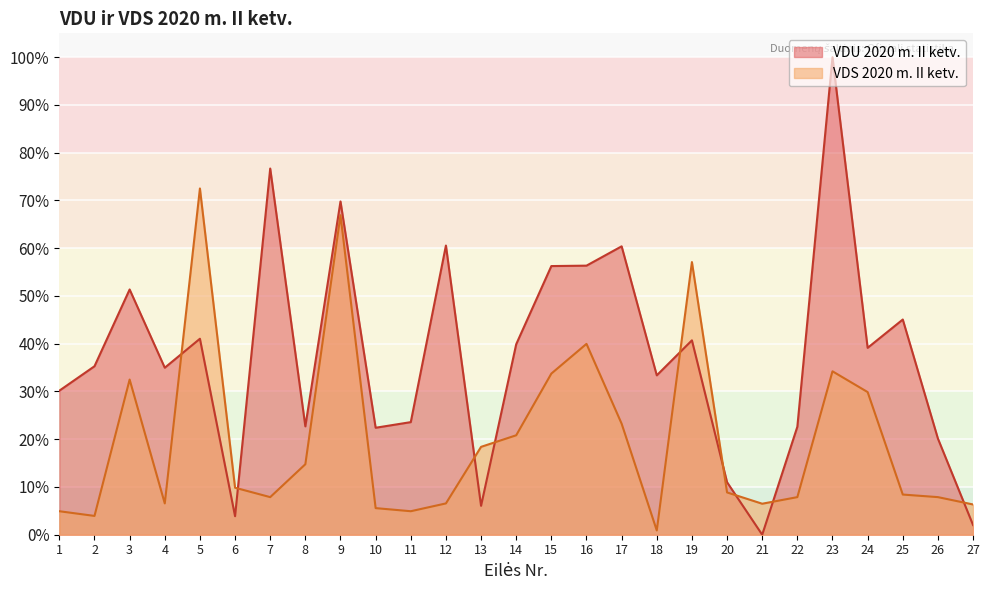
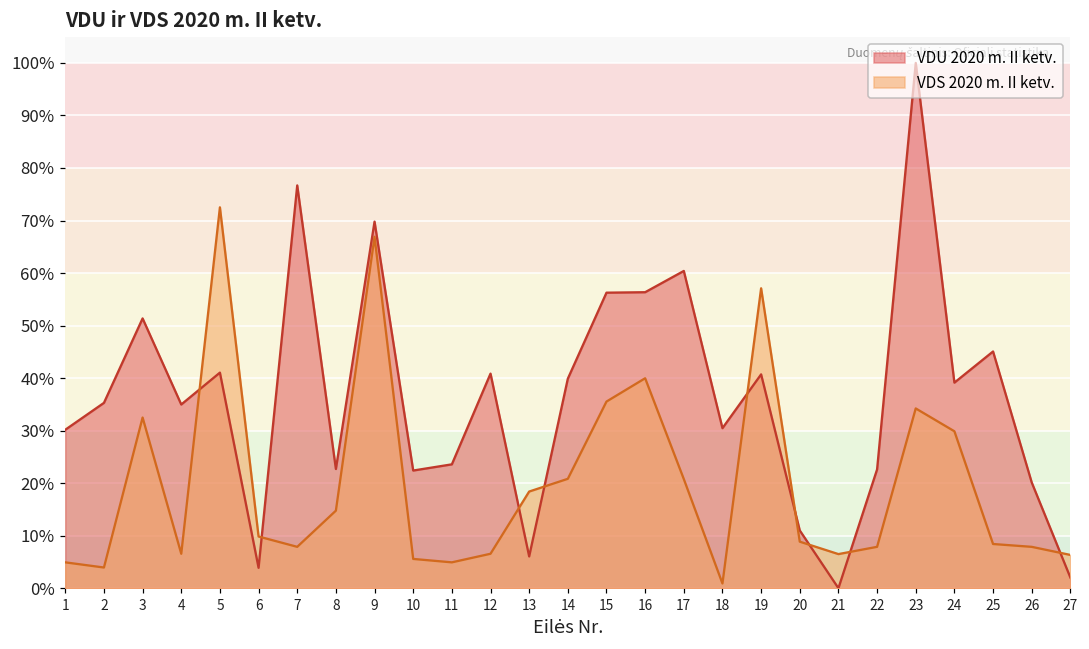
  {
    "VDU 2020 m. II ketv.": {
      "1": "30%",
      "2": "35%",
      "3": "51%",
      "4": "35%",
      "5": "41%",
      "6": "4%",
      "7": "77%",
      "8": "23%",
      "9": "70%",
      "10": "22%",
      "11": "24%",
-     "12": "61%",
+     "12": "41%",
      "13": "6%",
      "14": "40%",
      "15": "56%",
      "16": "56%",
      "17": "60%",
-     "18": "33%",
+     "18": "30%",
      "19": "41%",
      "20": "11%",
      "21": "0%",
      "22": "23%",
      "24": "39%",
      "25": "45%",
      "26": "20%",
      "27": "2%"
    },
    "VDS 2020 m. II ketv.": {
      "1": "5%",
      "2": "4%",
      "3": "32%",
      "4": "7%",
      "5": "73%",
      "6": "10%",
      "7": "8%",
      "8": "15%",
      "9": "67%",
      "10": "6%",
      "11": "5%",
      "12": "7%",
      "13": "18%",
      "14": "21%",
-     "15": "34%",
+     "15": "36%",
      "16": "40%",
-     "17": "23%",
+     "17": "21%",
      "18": "1%",
      "19": "57%",
      "20": "9%",
      "21": "6%",
      "22": "8%",
      "23": "34%",
      "24": "30%",
      "25": "8%",
      "26": "8%",
      "27": "6%"
    }
  }
